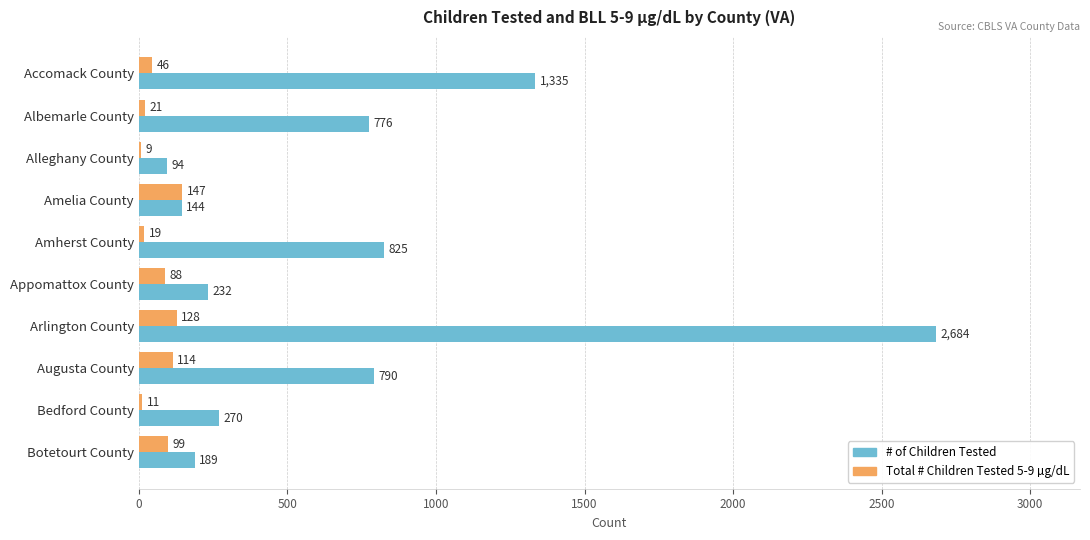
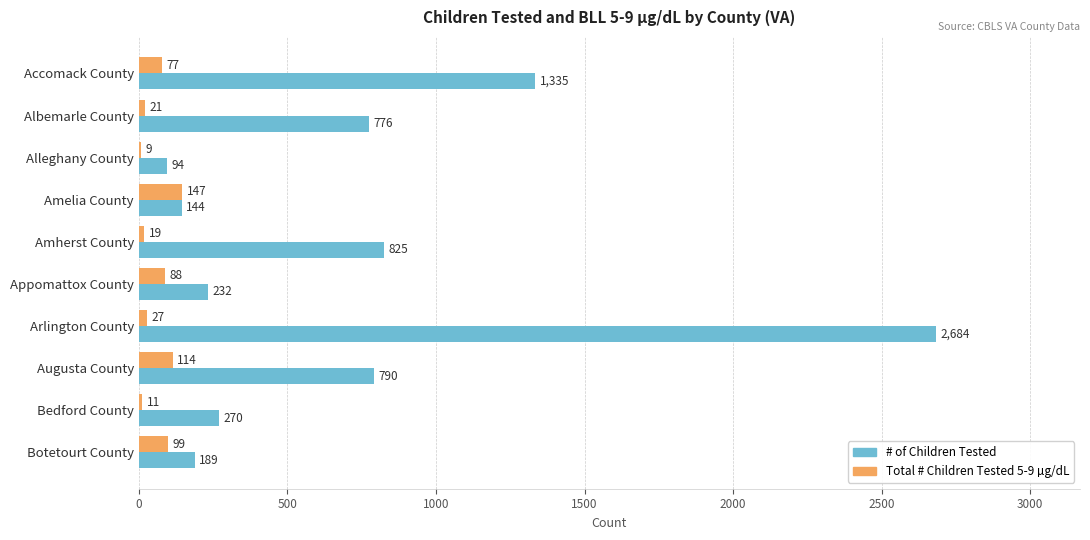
  {
    "# of Children Tested": {
      "Accomack County": "1,335",
      "Albemarle County": "776",
      "Alleghany County": "94",
      "Amelia County": "144",
      "Amherst County": "825",
      "Appomattox County": "232",
      "Arlington County": "2,684",
      "Augusta County": "790",
      "Bedford County": "270",
      "Botetourt County": "189"
    },
    "Total # Children Tested 5-9 µg/dL": {
-     "Accomack County": "46",
+     "Accomack County": "77",
      "Albemarle County": "21",
      "Alleghany County": "9",
      "Amelia County": "147",
      "Amherst County": "19",
      "Appomattox County": "88",
-     "Arlington County": "128",
+     "Arlington County": "27",
      "Augusta County": "114",
      "Bedford County": "11",
      "Botetourt County": "99"
    }
  }
